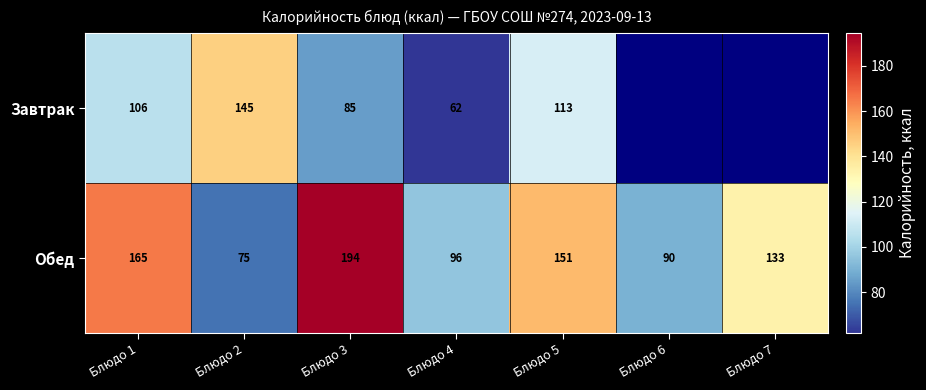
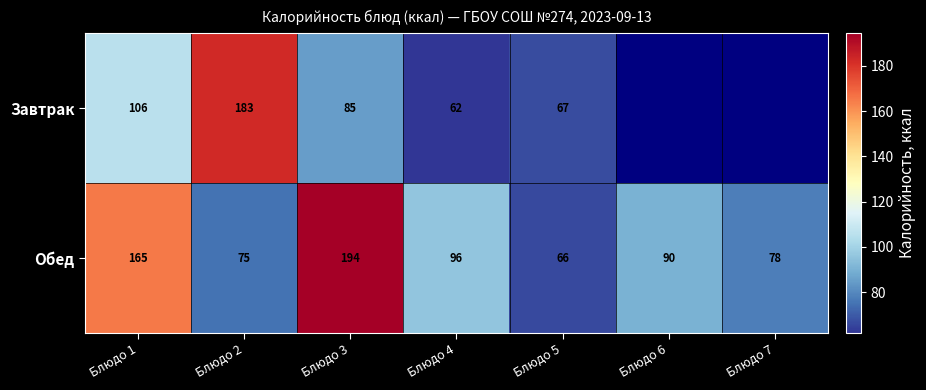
  {
    "Завтрак": {
      "Блюдо 1": 106,
-     "Блюдо 2": 145,
+     "Блюдо 2": 183,
      "Блюдо 3": 85,
      "Блюдо 4": 62,
-     "Блюдо 5": 113
+     "Блюдо 5": 67
    },
    "Обед": {
      "Блюдо 1": 165,
      "Блюдо 2": 75,
      "Блюдо 3": 194,
      "Блюдо 4": 96,
-     "Блюдо 5": 151,
+     "Блюдо 5": 66,
      "Блюдо 6": 90,
-     "Блюдо 7": 133
+     "Блюдо 7": 78
    }
  }
